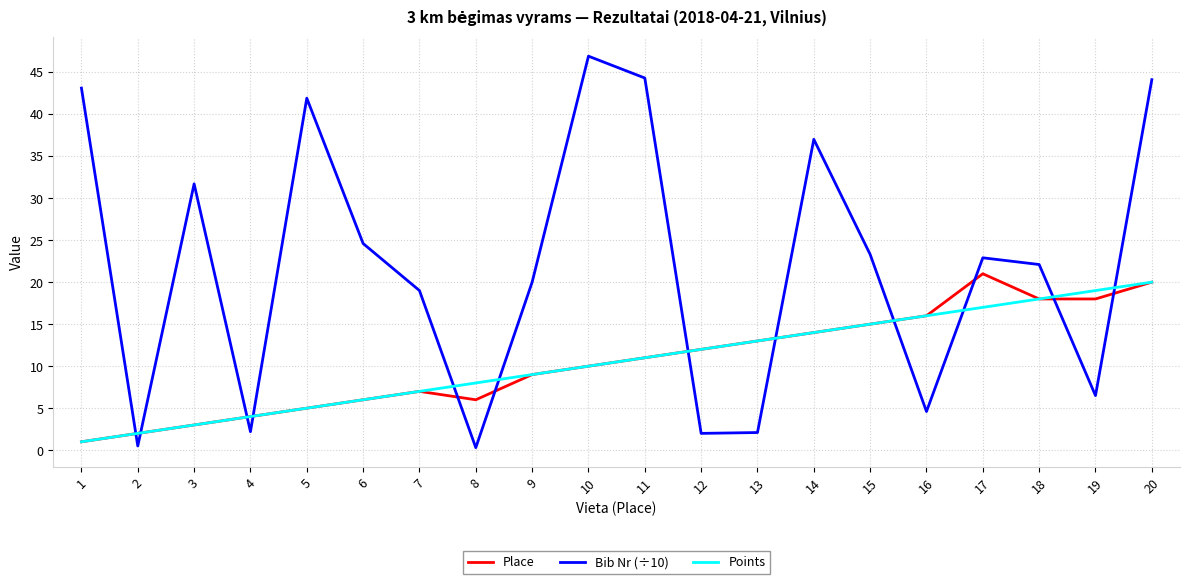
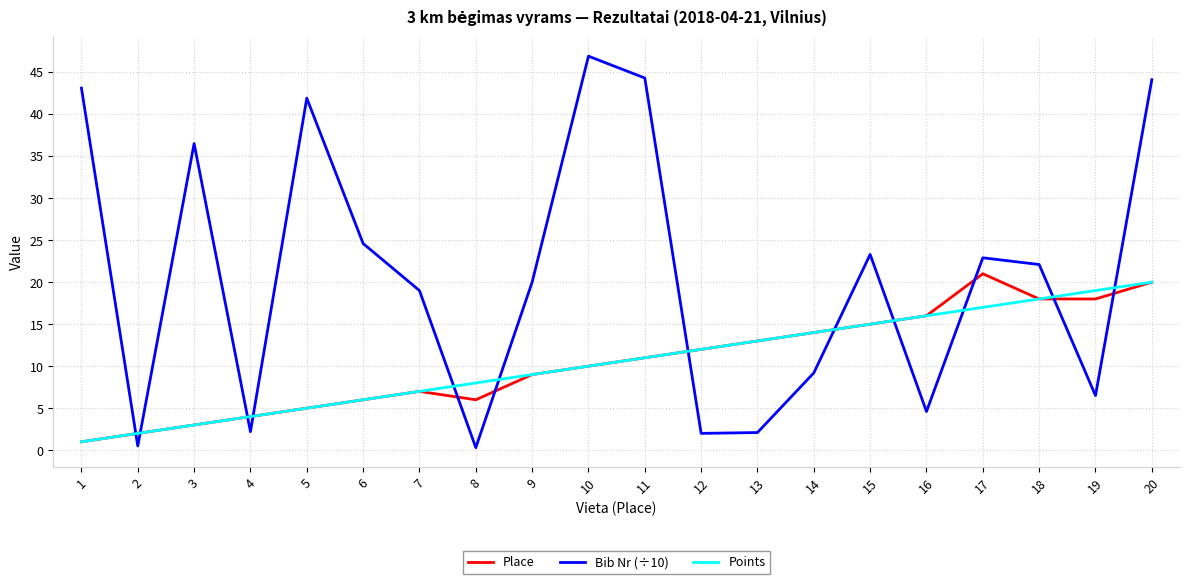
  {
    "Place": {
      "8": 6,
      "17": 21,
      "19": 18
    },
    "Bib Nr (÷10)": {
      "1": 43,
      "2": 1,
-     "3": 32,
+     "3": 37,
      "4": 2,
      "5": 42,
      "6": 25,
      "7": 19,
      "8": 0,
      "9": 20,
      "10": 47,
      "11": 44,
      "12": 2,
      "13": 2,
-     "14": 37,
+     "14": 9,
      "15": 23,
      "16": 5,
      "17": 23,
      "18": 22,
      "19": 7,
      "20": 44
    },
    "Points": {
      "8": 8,
      "17": 17,
      "19": 19
    }
  }
